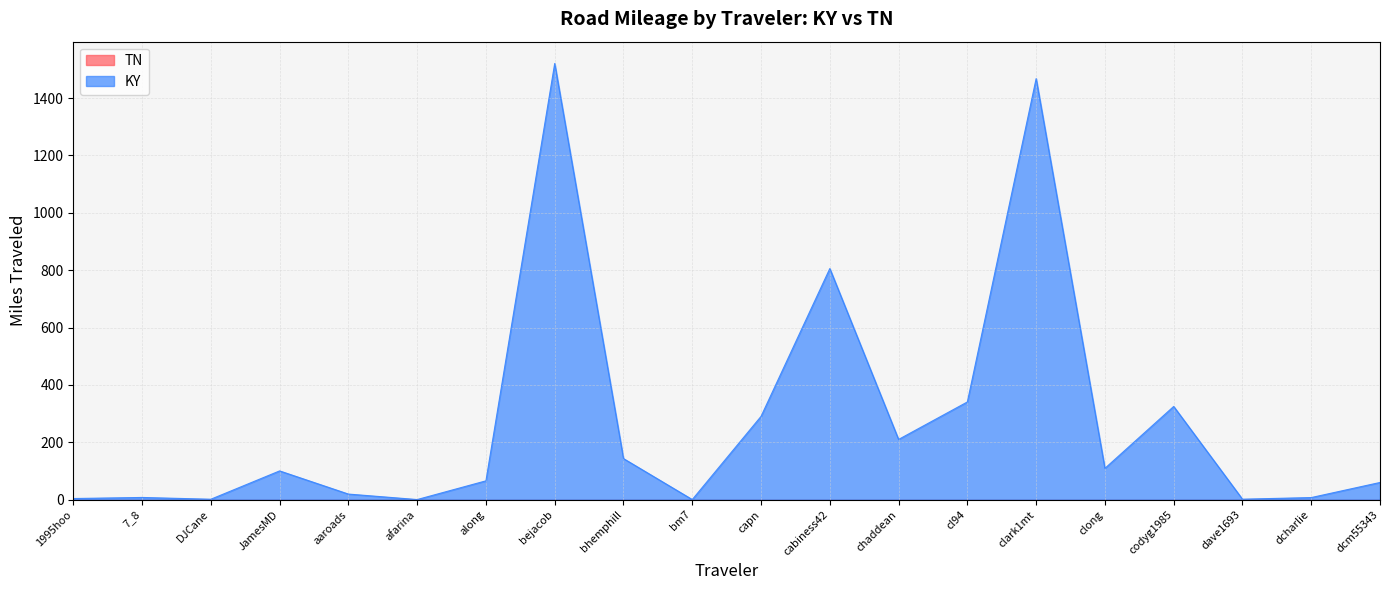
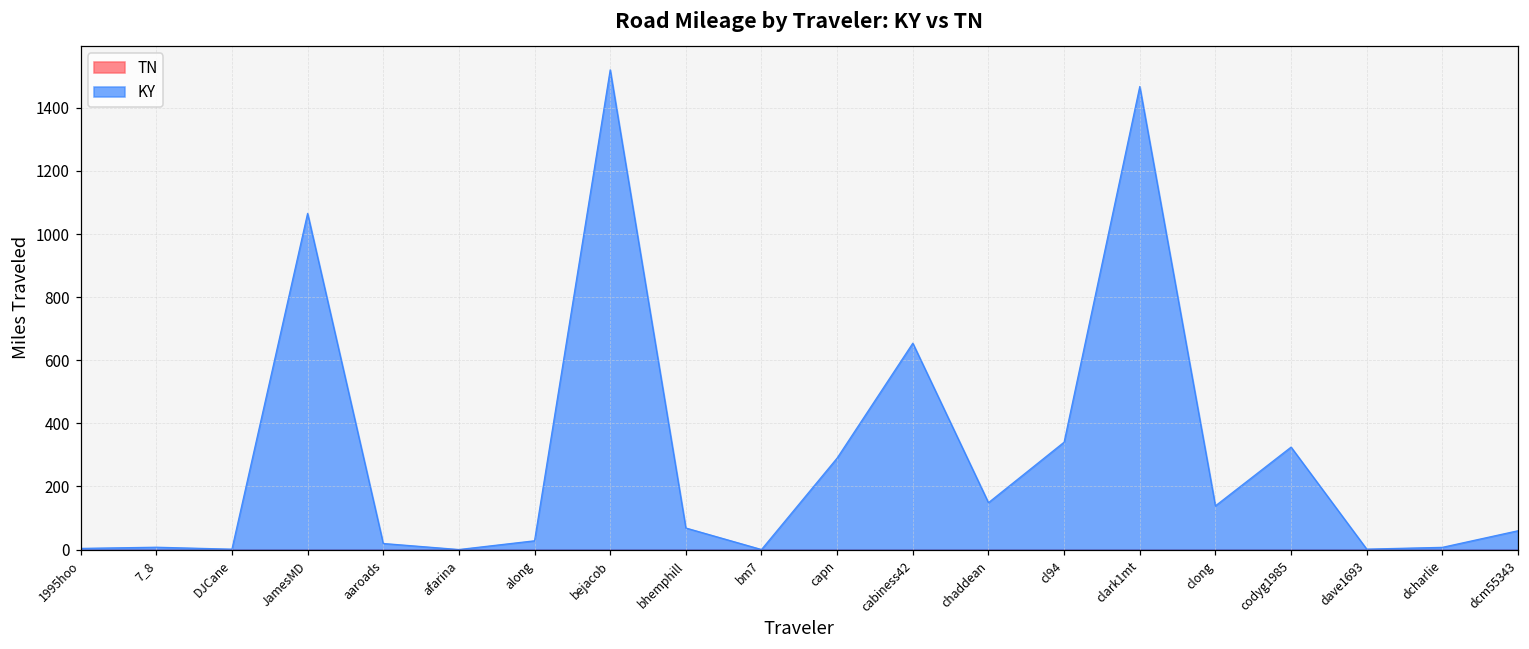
  {
    "TN": {
      "JamesMD": 0,
      "aaroads": 0,
      "along": 0,
      "bejacob": 0,
      "bhemphill": 0,
      "capn": 0,
      "cabiness42": 0,
      "chaddean": 0,
      "cl94": 0,
      "clark1mt": 0,
      "clong": 0,
      "codyg1985": 0,
      "dcm55343": 0
    },
    "KY": {
-     "JamesMD": 100,
+     "JamesMD": 1070,
      "aaroads": 20,
-     "along": 70,
+     "along": 30,
      "bejacob": 1520,
-     "bhemphill": 140,
+     "bhemphill": 70,
      "capn": 290,
-     "cabiness42": 810,
-     "chaddean": 210,
+     "cabiness42": 650,
+     "chaddean": 150,
      "cl94": 340,
      "clark1mt": 1470,
-     "clong": 110,
+     "clong": 140,
      "codyg1985": 320,
      "dcm55343": 60
    }
  }
